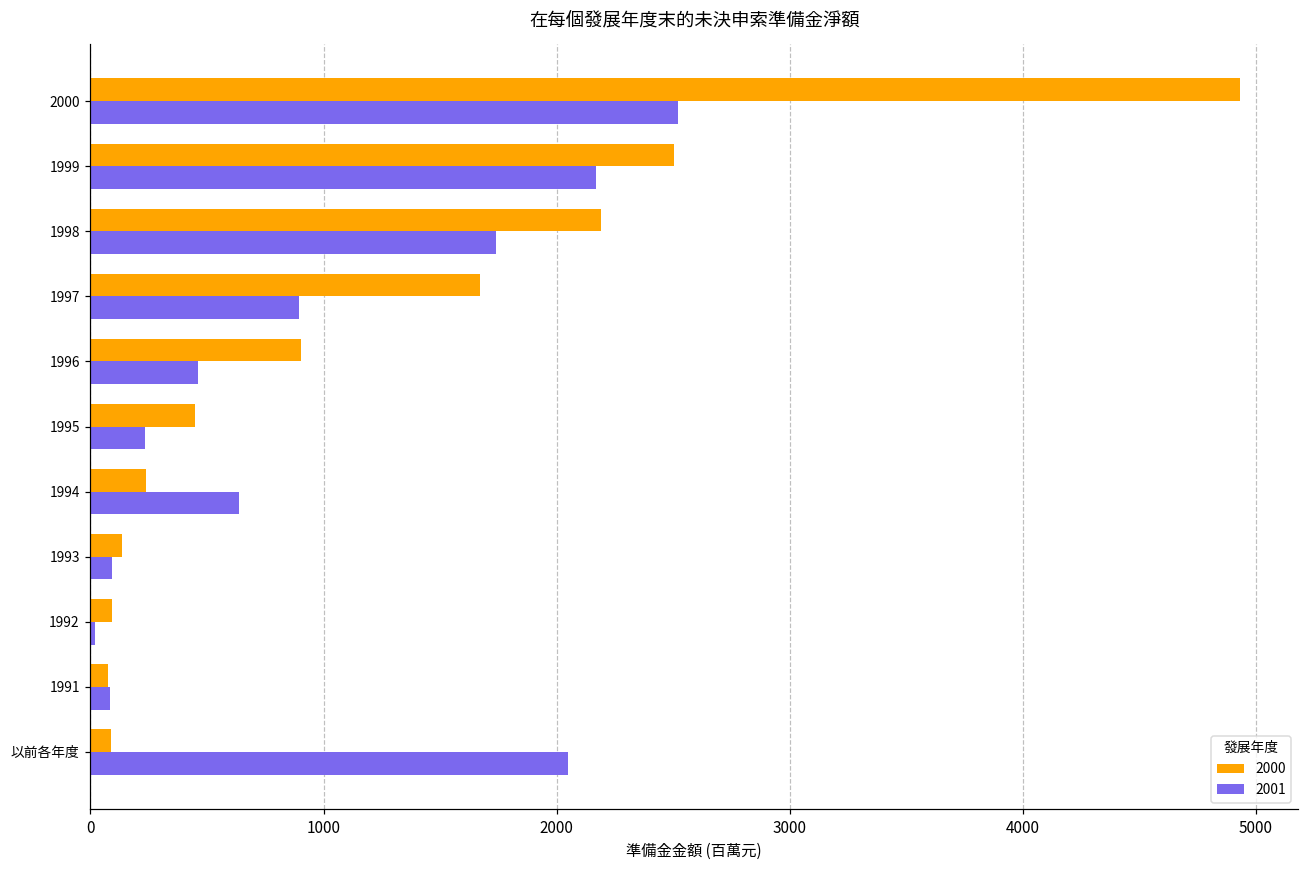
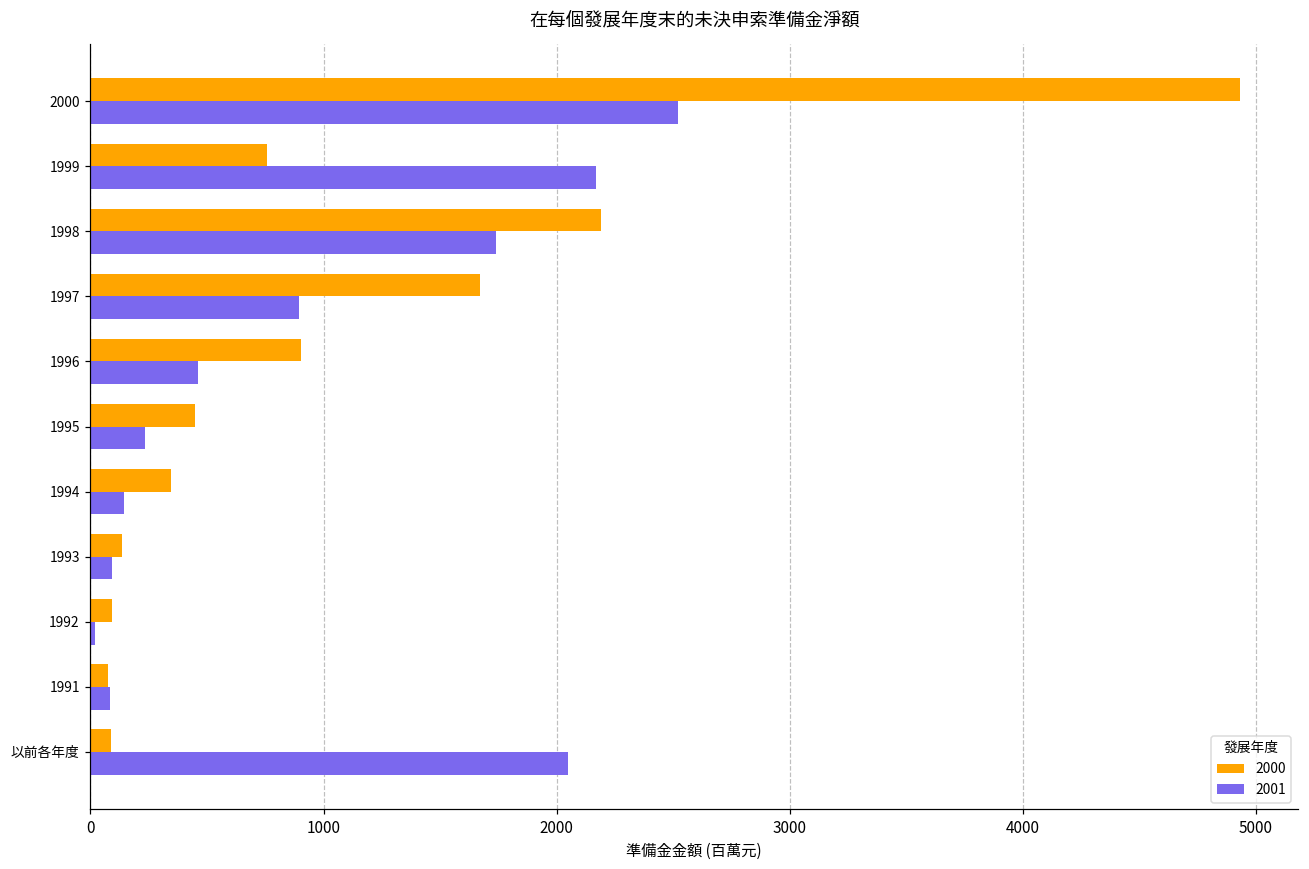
  {
    "2000": {
      "2000": 4930,
-     "1999": 2500,
+     "1999": 760,
      "1998": 2190,
      "1997": 1670,
      "1996": 910,
      "1995": 450,
-     "1994": 240,
+     "1994": 340,
      "1993": 130,
      "1992": 90,
      "1991": 70,
      "以前各年度": 90
    },
    "2001": {
      "2000": 2520,
      "1999": 2170,
      "1998": 1740,
      "1997": 890,
      "1996": 460,
      "1995": 240,
-     "1994": 640,
+     "1994": 140,
      "1993": 90,
      "1992": 20,
      "1991": 80,
      "以前各年度": 2050
    }
  }
